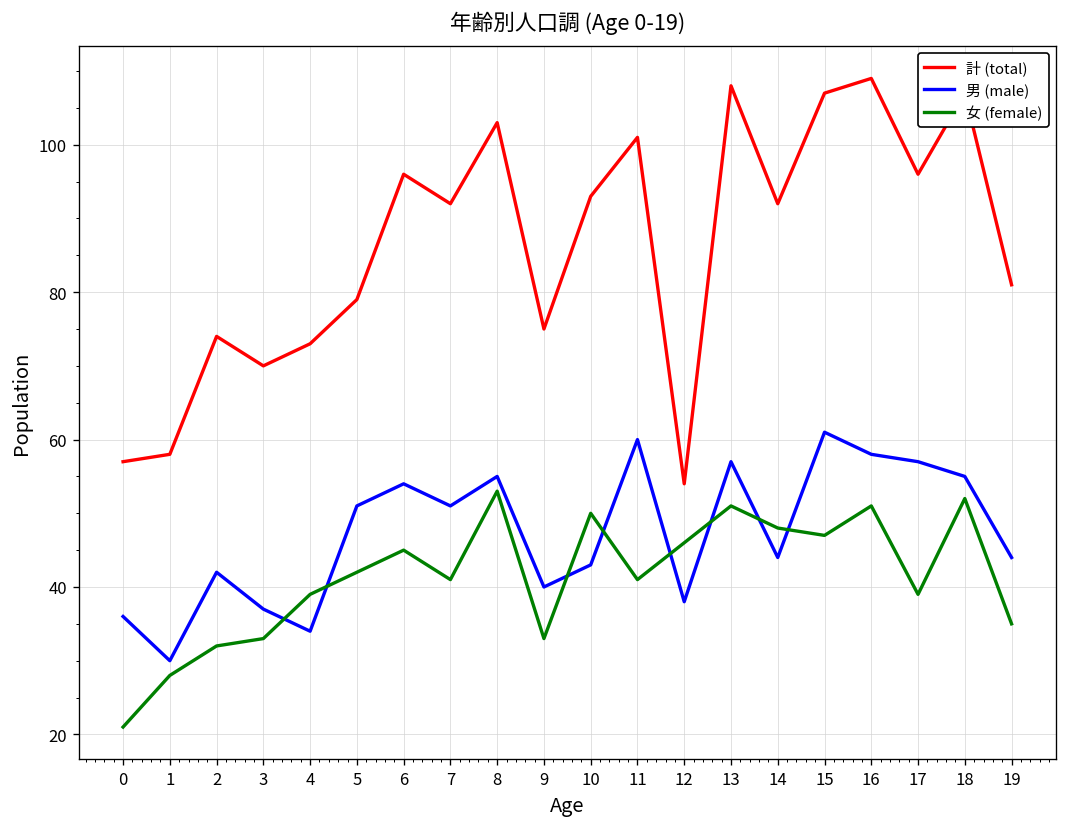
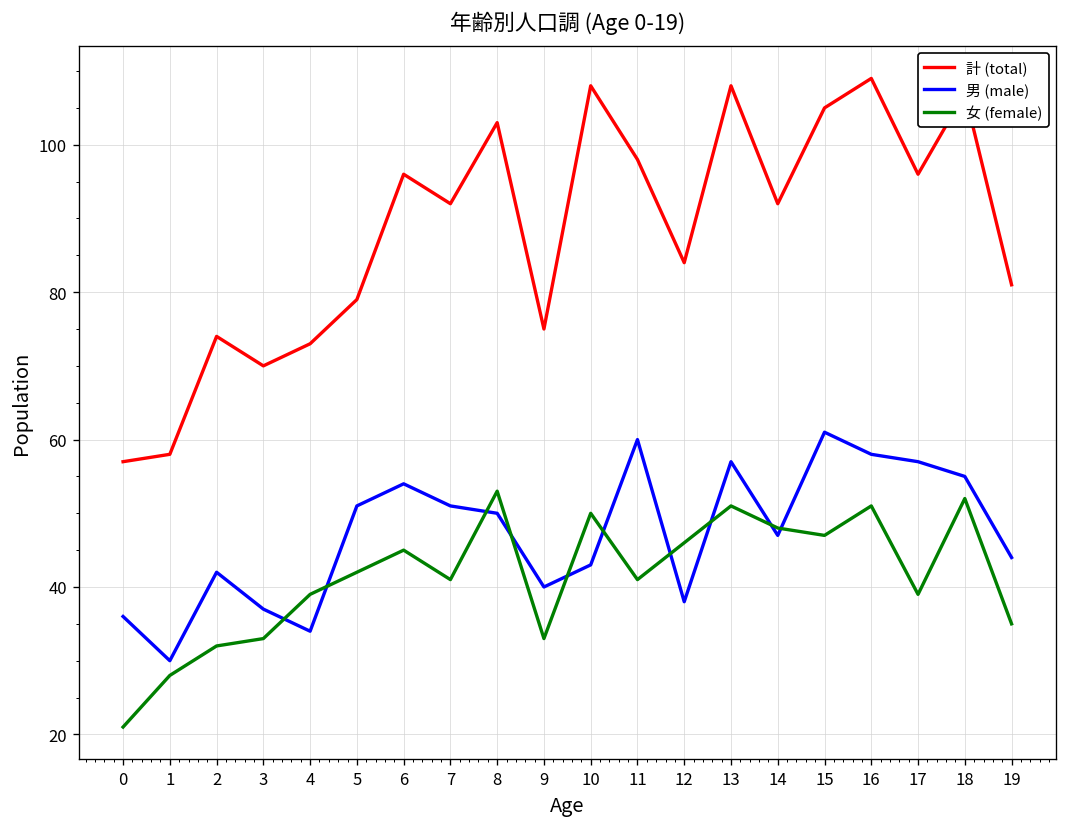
  {
    "計 (total)": {
      "0": 57,
      "1": 58,
      "2": 74,
      "3": 70,
      "4": 73,
      "5": 79,
      "6": 96,
      "7": 92,
      "8": 103,
      "9": 75,
-     "10": 93,
-     "11": 101,
-     "12": 54,
+     "10": 108,
+     "11": 98,
+     "12": 84,
      "13": 108,
      "14": 92,
-     "15": 107,
+     "15": 105,
      "16": 109,
      "17": 96,
      "19": 81
    },
    "男 (male)": {
      "0": 36,
      "1": 30,
      "2": 42,
      "3": 37,
      "4": 34,
      "5": 51,
      "6": 54,
      "7": 51,
-     "8": 55,
+     "8": 50,
      "9": 40,
      "10": 43,
      "11": 60,
      "12": 38,
      "13": 57,
-     "14": 44,
+     "14": 47,
      "15": 61,
      "16": 58,
      "17": 57,
      "18": 55,
      "19": 44
    },
    "女 (female)": {
      "0": 21,
      "1": 28,
      "2": 32,
      "3": 33,
      "4": 39,
      "5": 42,
      "6": 45,
      "7": 41,
      "8": 53,
      "9": 33,
      "10": 50,
      "11": 41,
      "12": 46,
      "13": 51,
      "14": 48,
      "15": 47,
      "16": 51,
      "17": 39,
      "18": 52,
      "19": 35
    }
  }
